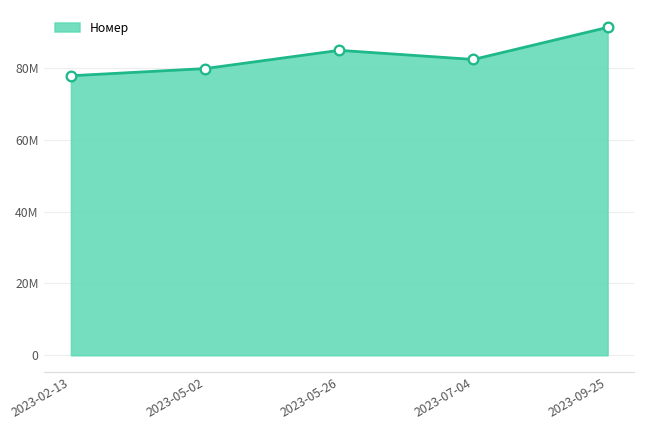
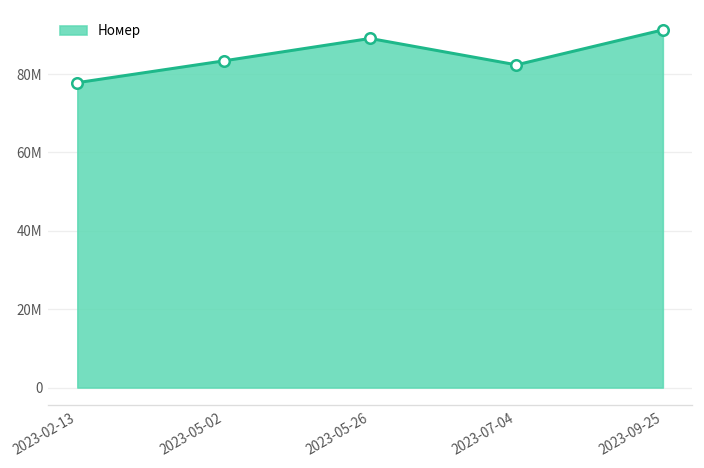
  {
    "2023-02-13": 78000000,
-   "2023-05-02": 80000000,
-   "2023-05-26": 85000000,
+   "2023-05-02": 83000000,
+   "2023-05-26": 89000000,
    "2023-07-04": 82000000,
    "2023-09-25": 91000000
  }
